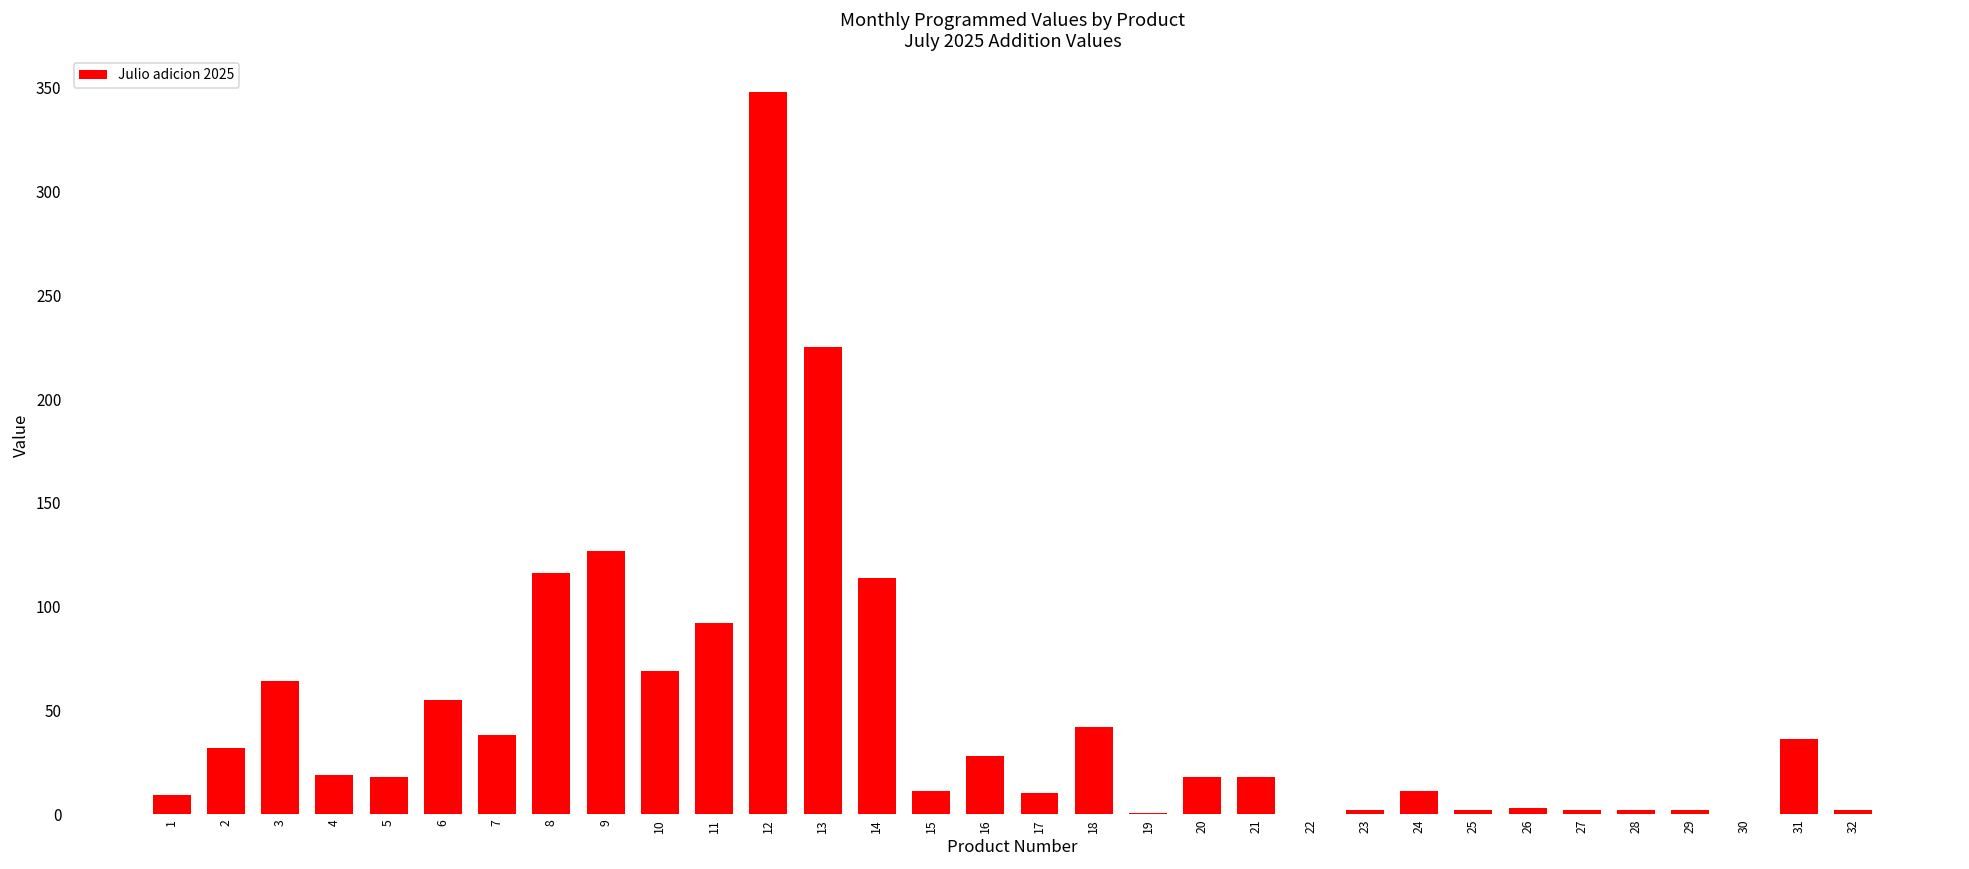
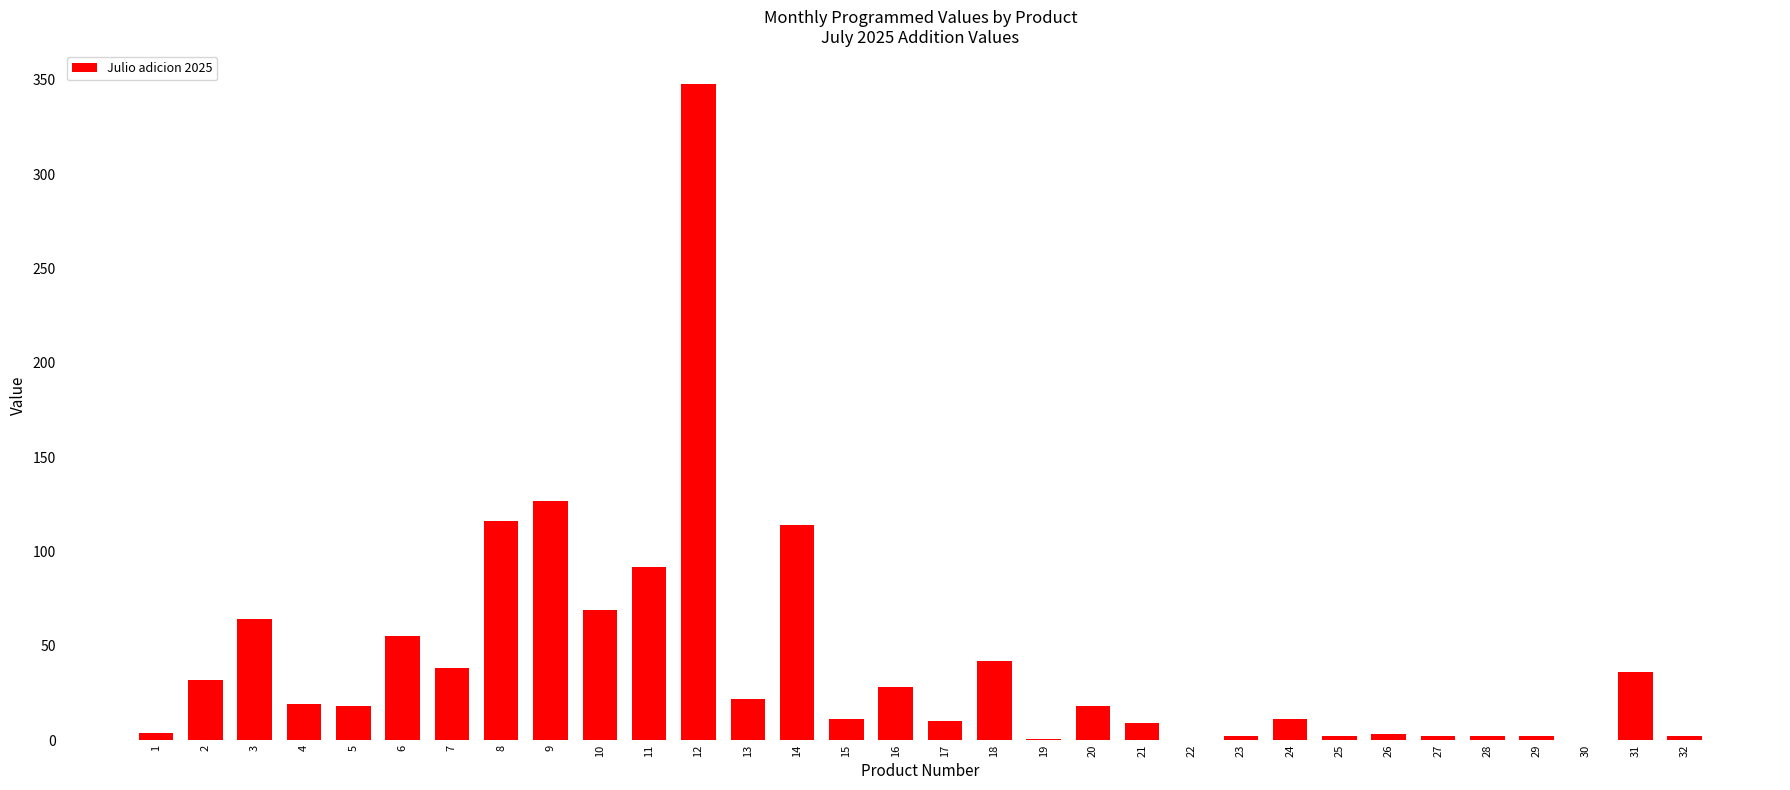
  {
-   "1": 9,
+   "1": 4,
    "2": 32,
    "3": 64,
    "4": 19,
    "5": 18,
    "6": 55,
    "7": 38,
    "8": 116,
    "9": 127,
    "10": 69,
    "11": 92,
    "12": 348,
-   "13": 225,
+   "13": 22,
    "14": 114,
    "15": 11,
    "16": 28,
    "17": 10,
    "18": 42,
    "20": 18,
-   "21": 18,
+   "21": 9,
    "22": 0,
    "23": 2,
    "24": 11,
    "25": 2,
    "26": 3,
    "27": 2,
    "28": 2,
    "29": 2,
    "30": 0,
    "31": 36,
    "32": 2
  }
